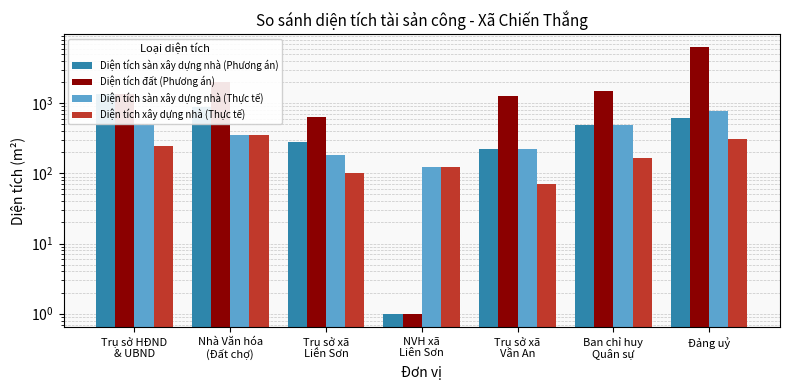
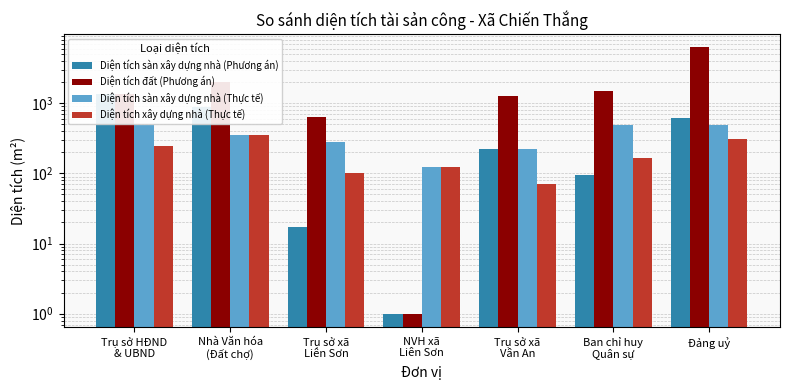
  {
    "Diện tích sàn xây dựng nhà (Phương án)": {
-     "Trụ sở xã Liên Sơn": 280,
+     "Trụ sở xã Liên Sơn": 17,
      "NVH xã Liên Sơn": 1,
      "Trụ sở xã Vân An": 220,
-     "Ban chỉ huy Quân sự": 500,
+     "Ban chỉ huy Quân sự": 90,
      "Đảng uỷ": 600
    },
    "Diện tích đất (Phương án)": {
      "Trụ sở xã Liên Sơn": 600,
      "NVH xã Liên Sơn": 1,
      "Trụ sở xã Vân An": 1200,
      "Ban chỉ huy Quân sự": 1500,
      "Đảng uỷ": 6000
    },
    "Diện tích sàn xây dựng nhà (Thực tế)": {
      "Trụ sở HĐND & UBND": 500,
      "Nhà Văn hóa (Đất chợ)": 300,
-     "Trụ sở xã Liên Sơn": 180,
+     "Trụ sở xã Liên Sơn": 280,
      "NVH xã Liên Sơn": 120,
      "Trụ sở xã Vân An": 220,
      "Ban chỉ huy Quân sự": 500,
-     "Đảng uỷ": 800
+     "Đảng uỷ": 500
    },
    "Diện tích xây dựng nhà (Thực tế)": {
      "Trụ sở HĐND & UBND": 250,
      "Nhà Văn hóa (Đất chợ)": 300,
      "Trụ sở xã Liên Sơn": 100,
      "NVH xã Liên Sơn": 120,
      "Trụ sở xã Vân An": 70,
      "Ban chỉ huy Quân sự": 160,
      "Đảng uỷ": 300
    }
  }
